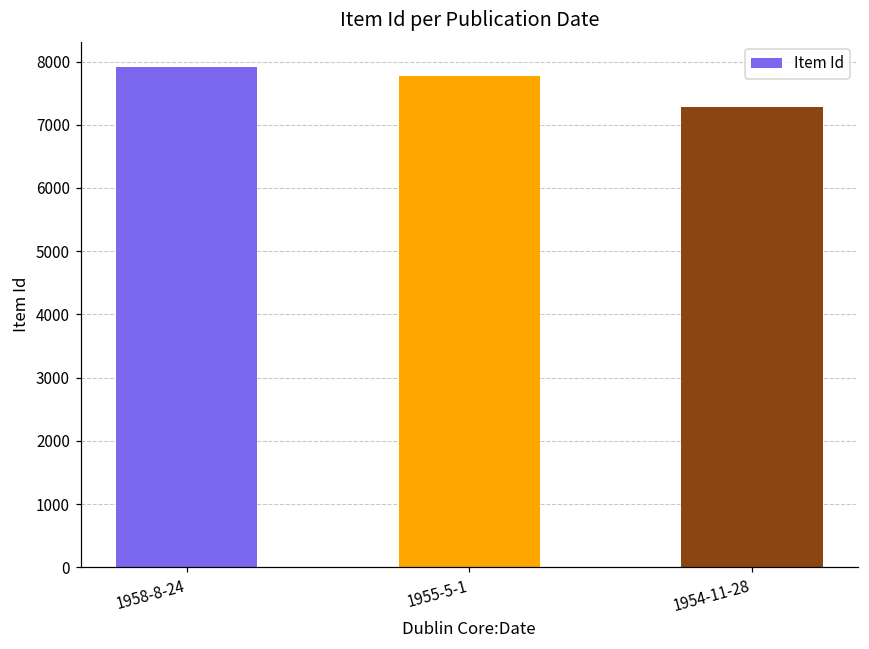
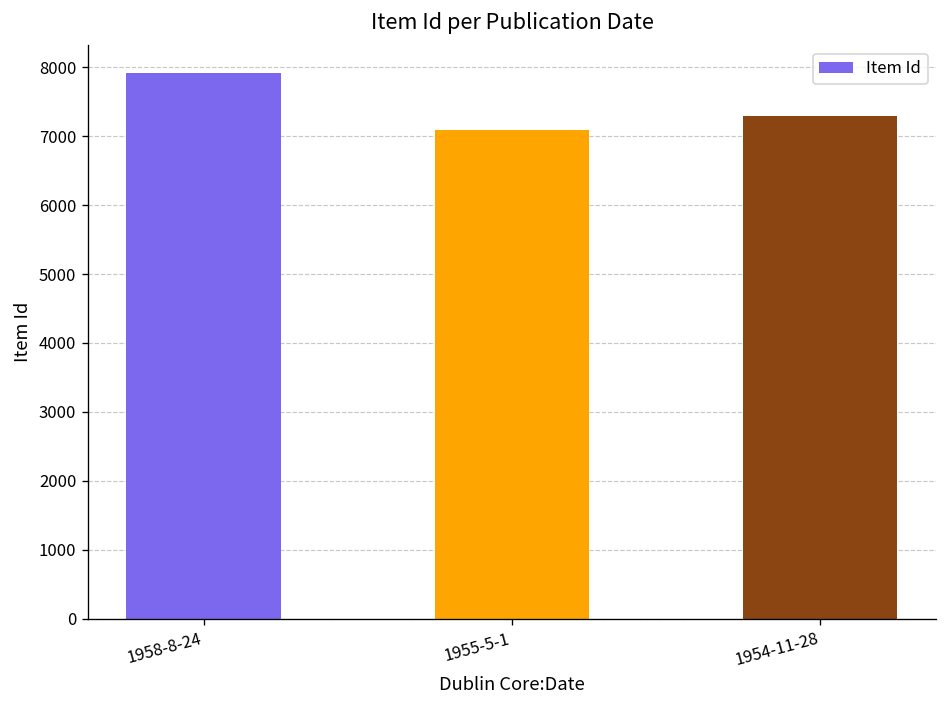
  {
    "1958-8-24": 7900,
-   "1955-5-1": 7800,
+   "1955-5-1": 7100,
    "1954-11-28": 7300
  }
